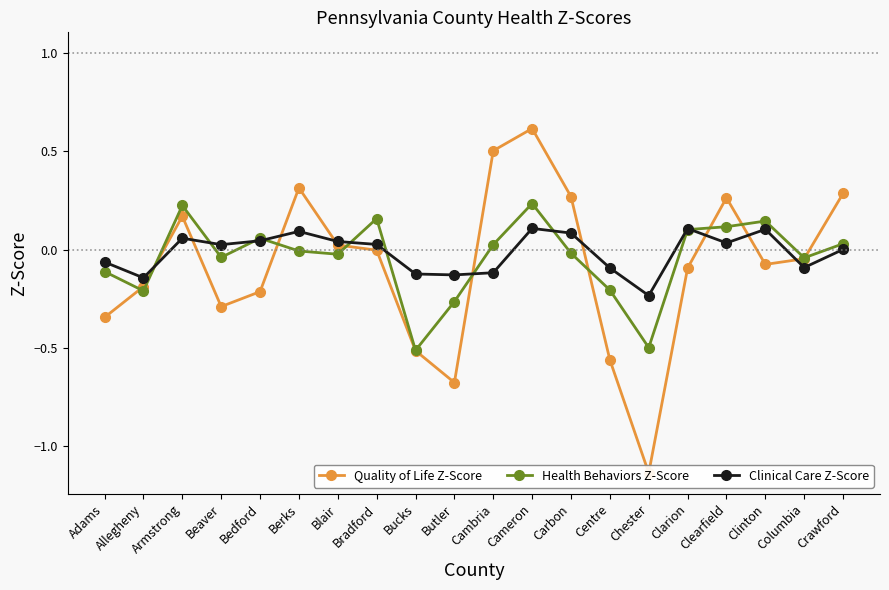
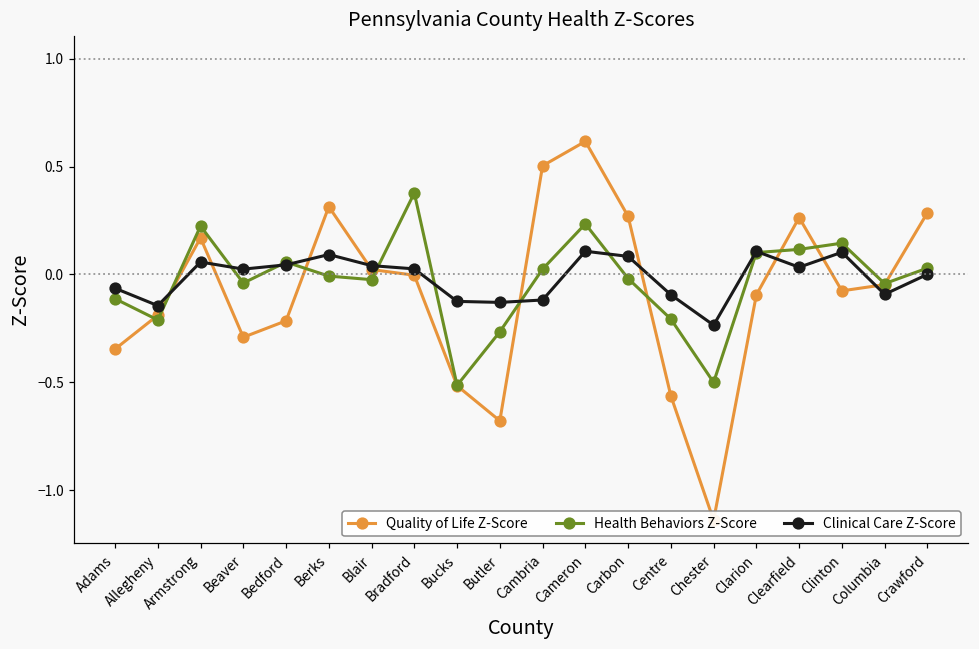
  {
    "Quality of Life Z-Score": {
      "Adams": -0.35,
      "Allegheny": -0.19,
      "Armstrong": 0.17,
      "Beaver": -0.29,
      "Bedford": -0.21,
      "Berks": 0.31,
      "Blair": 0.02,
      "Bradford": 0.00,
      "Butler": -0.68,
      "Cambria": 0.50,
      "Cameron": 0.62,
      "Carbon": 0.27,
      "Centre": -0.56,
      "Clarion": -0.09,
      "Clearfield": 0.26,
      "Clinton": -0.08,
      "Crawford": 0.29
    },
    "Health Behaviors Z-Score": {
      "Adams": -0.11,
      "Allegheny": -0.21,
      "Armstrong": 0.22,
      "Beaver": -0.04,
      "Berks": -0.01,
      "Blair": -0.02,
-     "Bradford": 0.16,
+     "Bradford": 0.38,
      "Butler": -0.27,
      "Cambria": 0.02,
      "Cameron": 0.23,
      "Carbon": -0.02,
      "Centre": -0.21,
      "Chester": -0.50,
      "Clearfield": 0.12,
      "Clinton": 0.15,
      "Crawford": 0.03
    },
    "Clinical Care Z-Score": {
      "Adams": -0.06,
      "Allegheny": -0.14,
      "Armstrong": 0.06,
      "Beaver": 0.02,
      "Berks": 0.09,
      "Blair": 0.04,
      "Bradford": 0.03,
      "Bucks": -0.12,
      "Butler": -0.13,
      "Cambria": -0.12,
      "Cameron": 0.11,
      "Carbon": 0.08,
      "Centre": -0.09,
      "Chester": -0.23,
      "Clearfield": 0.03,
      "Clinton": 0.10,
      "Columbia": -0.09,
      "Crawford": 0.00
    }
  }
